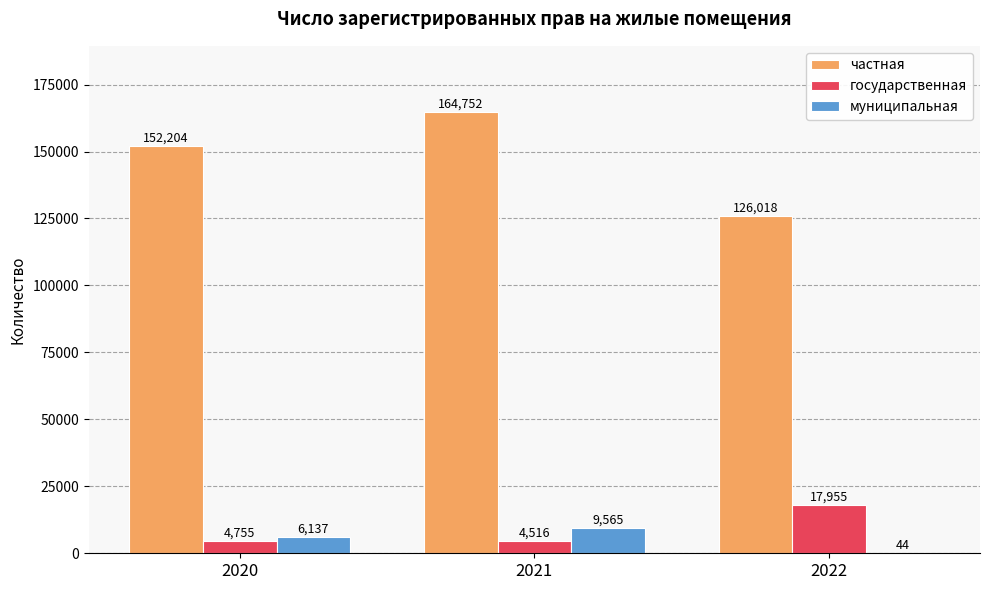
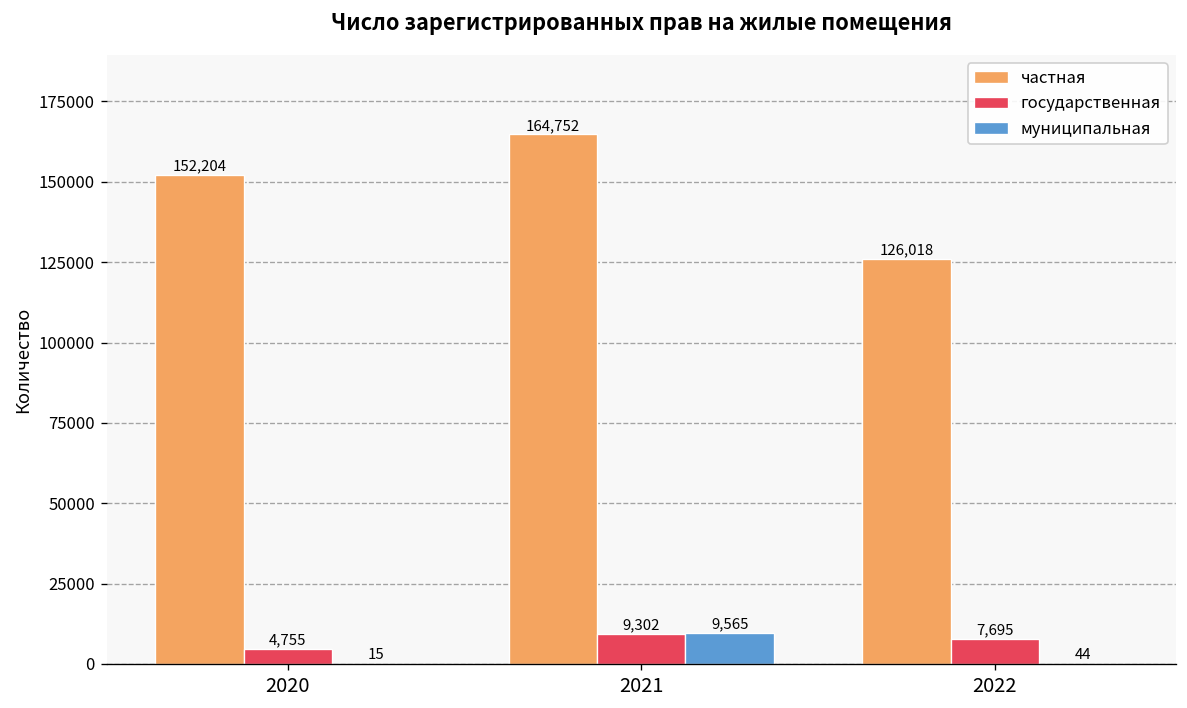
  {
    "частная": {
      "2020": "152,204",
      "2021": "164,752",
      "2022": "126,018"
    },
    "государственная": {
      "2020": "4,755",
-     "2021": "4,516",
-     "2022": "17,955"
+     "2021": "9,302",
+     "2022": "7,695"
    },
    "муниципальная": {
-     "2020": "6,137",
+     "2020": "15",
      "2021": "9,565",
      "2022": "44"
    }
  }
